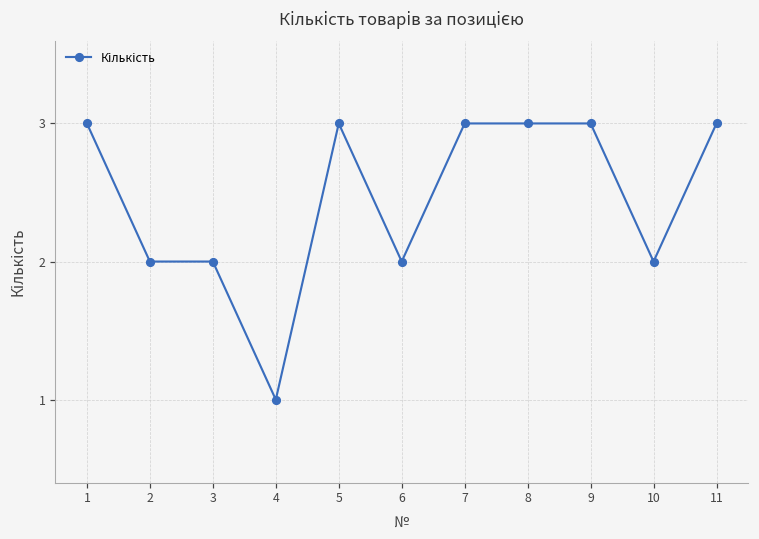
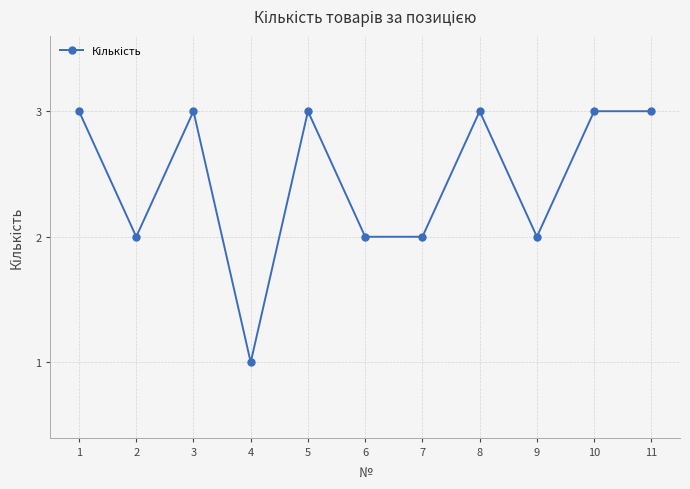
  {
    "1": 3,
    "2": 2,
-   "3": 2,
+   "3": 3,
    "4": 1,
    "5": 3,
    "6": 2,
-   "7": 3,
+   "7": 2,
    "8": 3,
-   "9": 3,
-   "10": 2,
+   "9": 2,
+   "10": 3,
    "11": 3
  }
